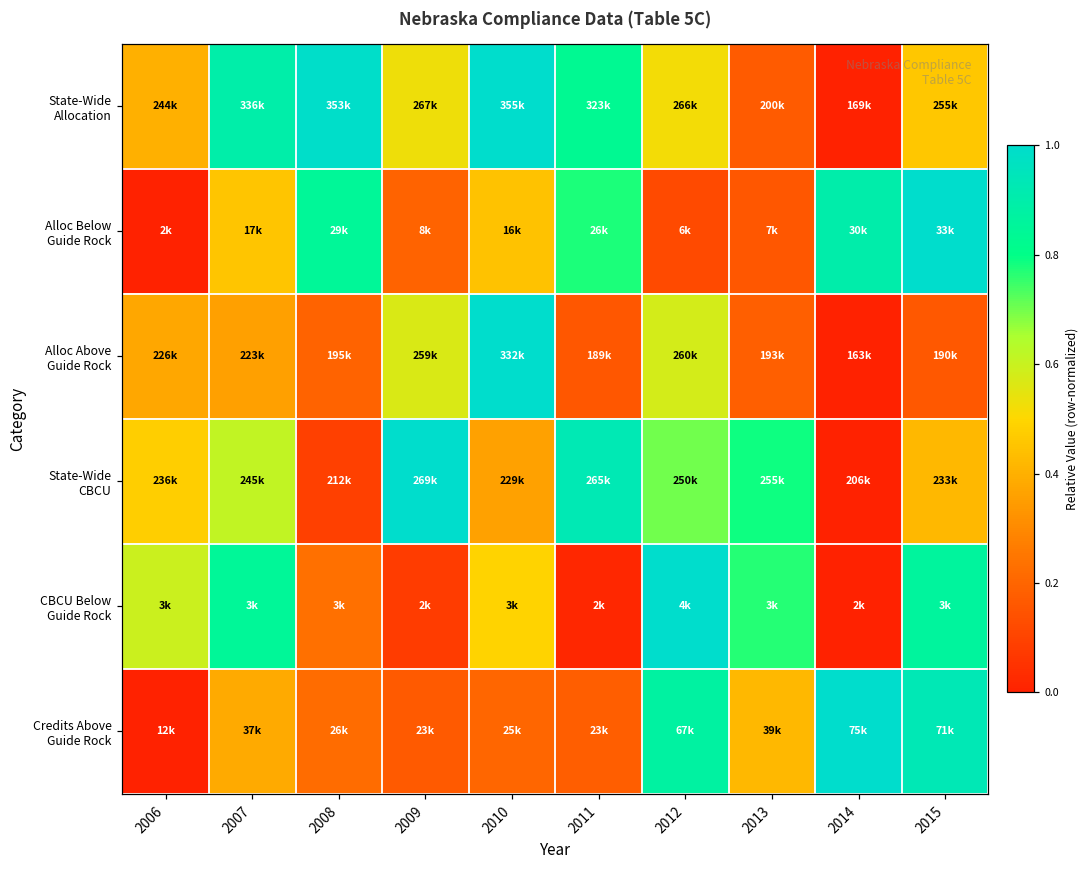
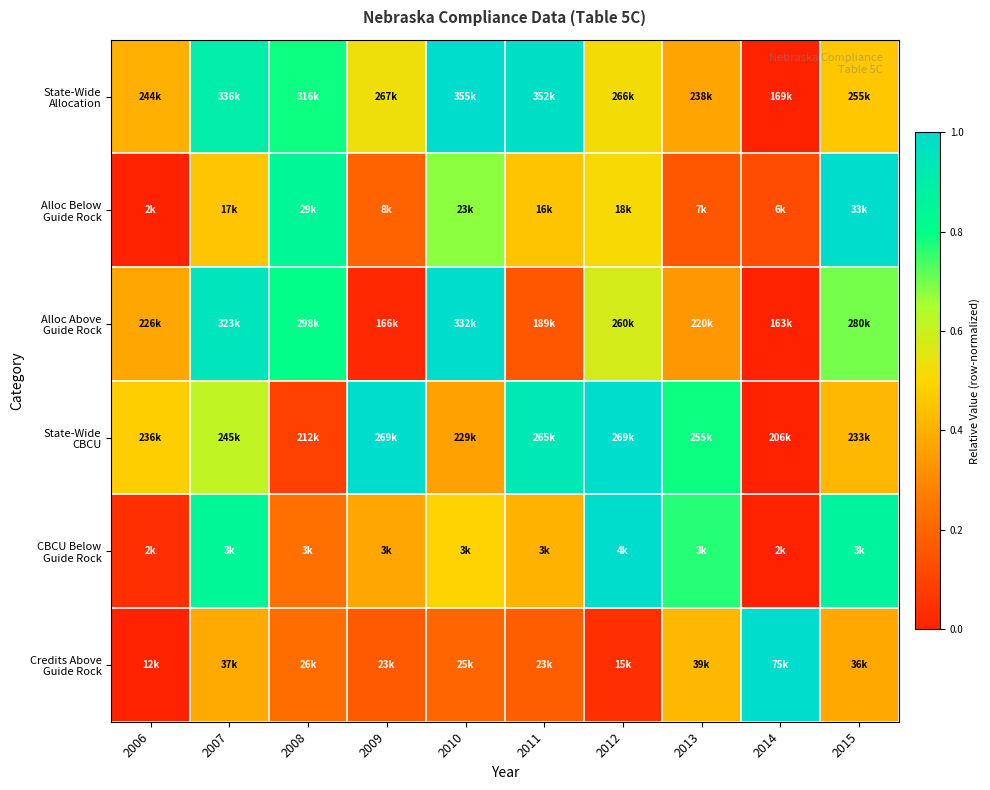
  {
    "State-Wide Allocation": {
      "2006": "244k",
      "2007": "336k",
-     "2008": "353k",
+     "2008": "316k",
      "2009": "267k",
      "2010": "355k",
-     "2011": "323k",
+     "2011": "352k",
      "2012": "266k",
-     "2013": "200k",
+     "2013": "238k",
      "2014": "169k"
    },
    "Alloc Below Guide Rock": {
      "2006": "2k",
      "2007": "17k",
      "2008": "29k",
      "2009": "8k",
-     "2010": "16k",
-     "2011": "26k",
-     "2012": "6k",
+     "2010": "23k",
+     "2011": "16k",
+     "2012": "18k",
      "2013": "7k",
-     "2014": "30k",
+     "2014": "6k",
      "2015": "33k"
    },
    "Alloc Above Guide Rock": {
      "2006": "226k",
-     "2007": "223k",
-     "2008": "195k",
-     "2009": "259k",
+     "2007": "323k",
+     "2008": "298k",
+     "2009": "166k",
      "2010": "332k",
      "2011": "189k",
      "2012": "260k",
-     "2013": "193k",
+     "2013": "220k",
      "2014": "163k",
-     "2015": "190k"
+     "2015": "280k"
    },
    "State-Wide CBCU": {
      "2006": "236k",
      "2007": "245k",
      "2008": "212k",
      "2009": "269k",
      "2010": "229k",
      "2011": "265k",
-     "2012": "250k",
+     "2012": "269k",
      "2013": "255k",
      "2014": "206k",
      "2015": "233k"
    },
    "CBCU Below Guide Rock": {
-     "2006": "3k",
+     "2006": "2k",
      "2007": "3k",
      "2008": "3k",
-     "2009": "2k",
+     "2009": "3k",
      "2010": "3k",
-     "2011": "2k",
+     "2011": "3k",
      "2012": "4k",
      "2013": "3k",
      "2014": "2k",
      "2015": "3k"
    },
    "Credits Above Guide Rock": {
      "2006": "12k",
      "2007": "37k",
      "2008": "26k",
      "2009": "23k",
      "2010": "25k",
      "2011": "23k",
-     "2012": "67k",
+     "2012": "15k",
      "2013": "39k",
      "2014": "75k",
-     "2015": "71k"
+     "2015": "36k"
    }
  }
